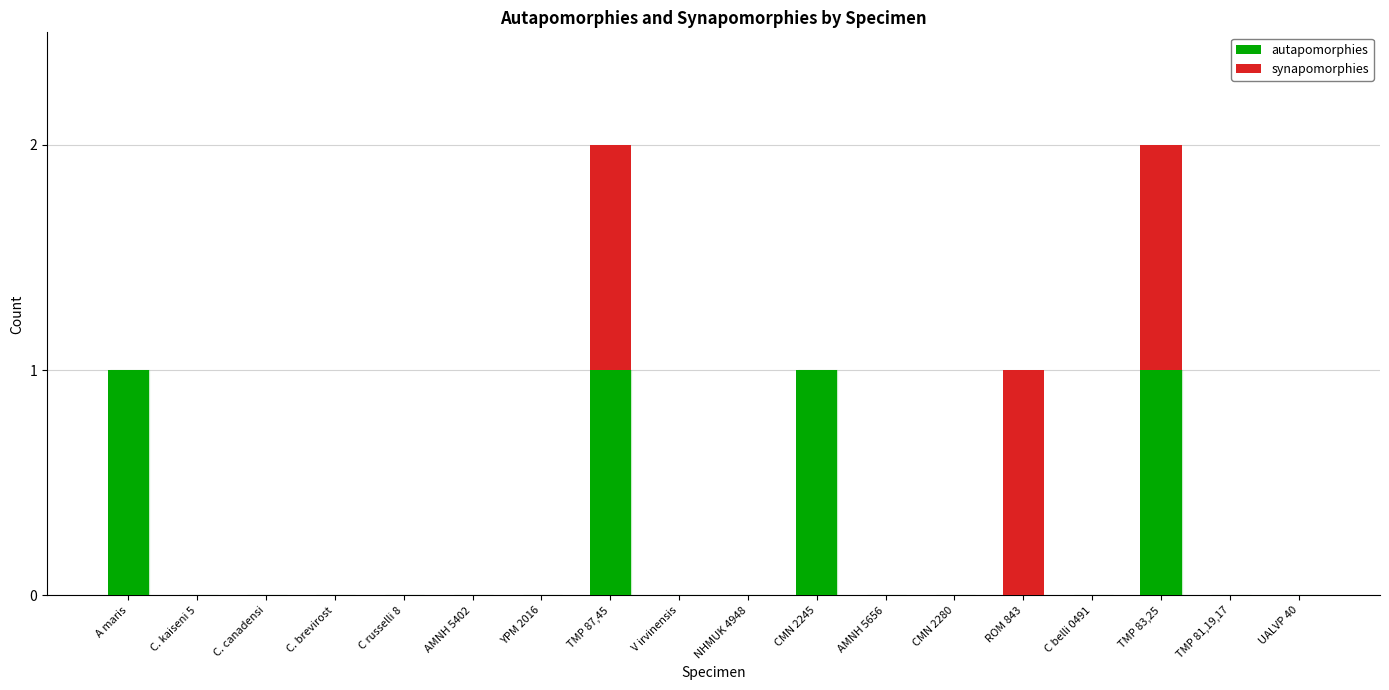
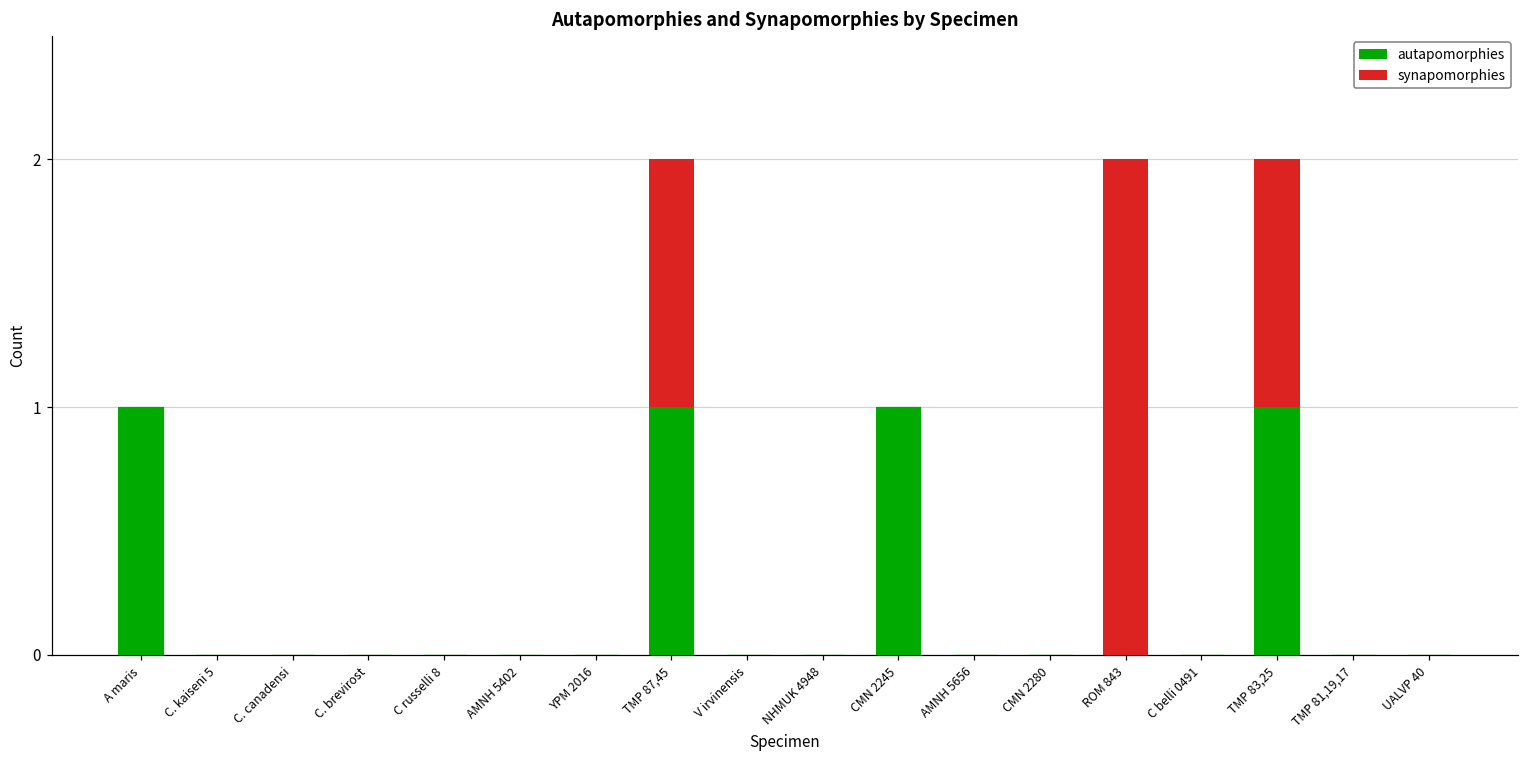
  {
    "autapomorphies": {
      "A maris": 1,
      "C. kaiseni 5": 0,
      "C. canadensi": 0,
      "C. brevirost": 0,
      "C russelli 8": 0,
      "AMNH 5402": 0,
      "YPM 2016": 0,
      "TMP 87,45": 1,
      "V irvinensis": 0,
      "NHMUK 4948": 0,
      "CMN 2245": 1,
      "AMNH 5656": 0,
      "CMN 2280": 0,
      "ROM 843": 0,
      "C belli 0491": 0,
      "TMP 83,25": 1,
      "TMP 81,19,17": 0,
      "UALVP 40": 0
    },
    "synapomorphies": {
-     "ROM 843": 1
+     "ROM 843": 2
    }
  }
